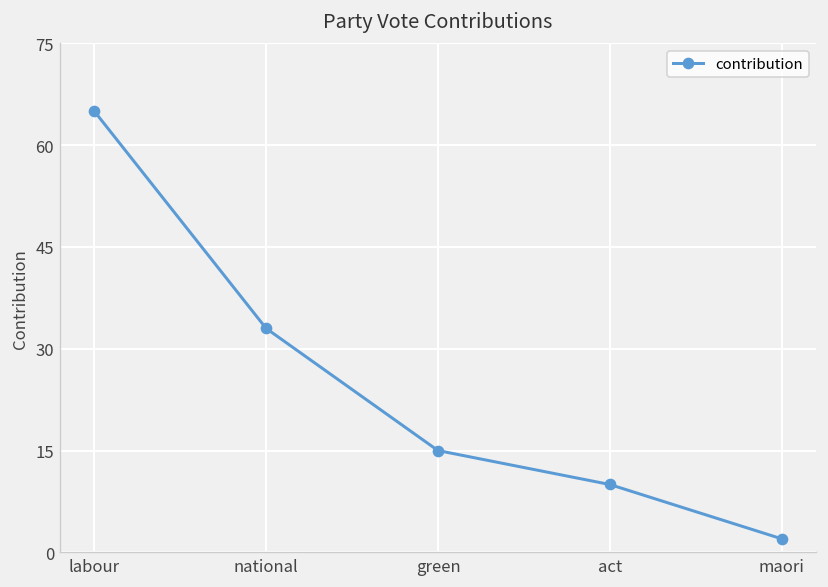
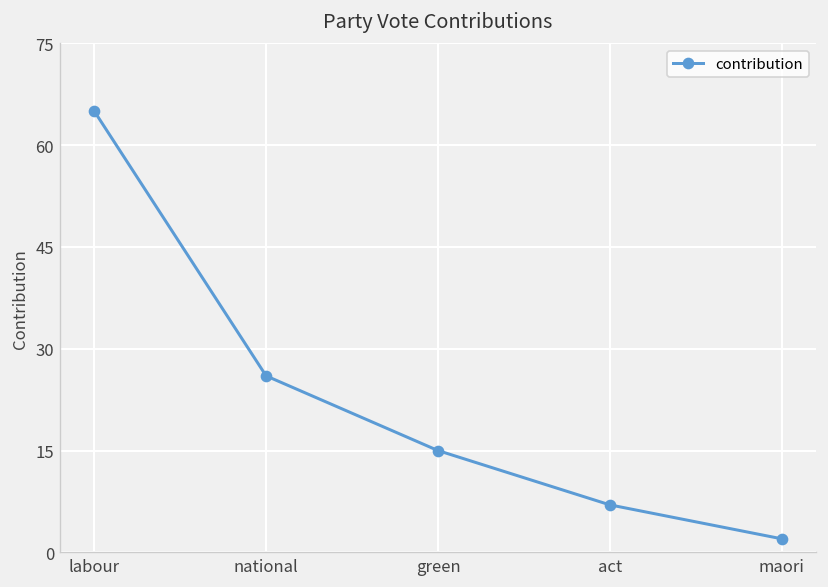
  {
    "labour": 65,
-   "national": 33,
+   "national": 26,
    "green": 15,
-   "act": 10,
+   "act": 7,
    "maori": 2
  }
